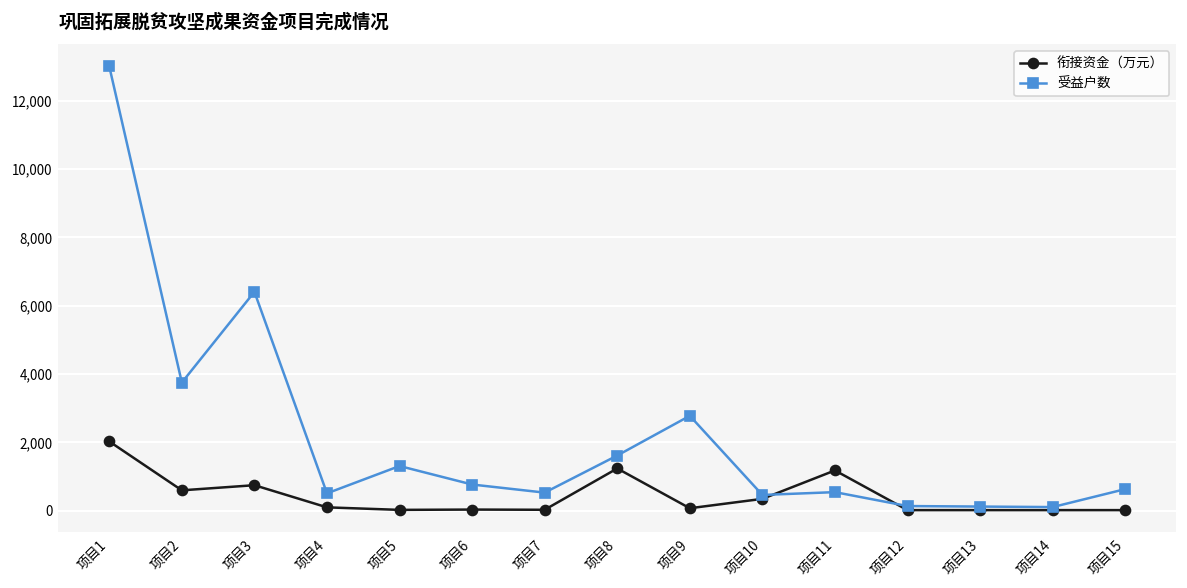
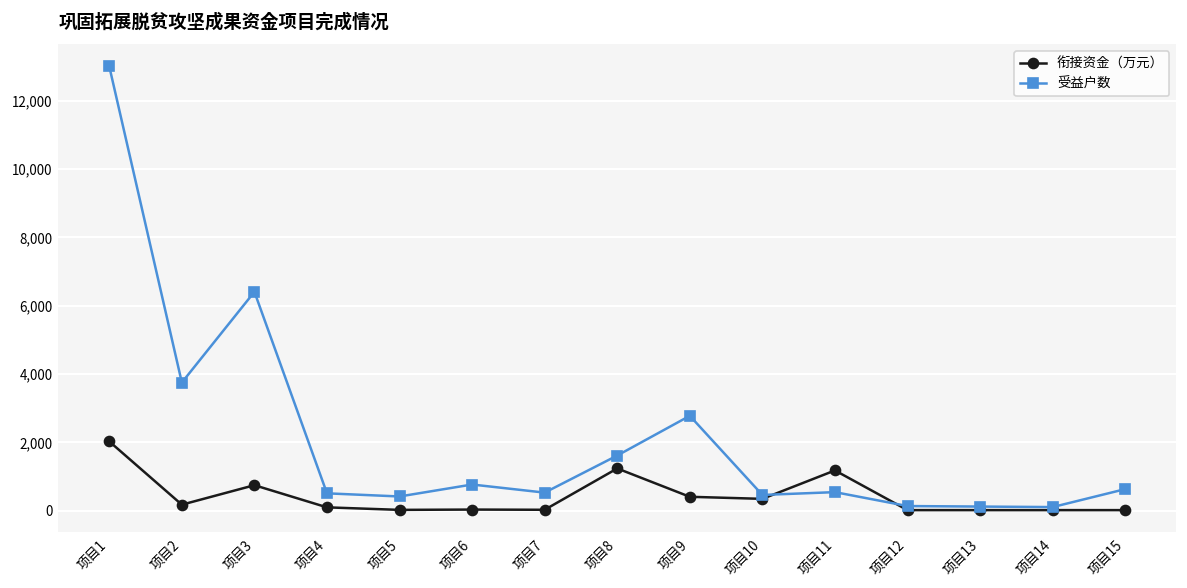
  {
    "衔接资金（万元）": {
      "项目1": "2,000",
-     "项目2": "600",
+     "项目2": "200",
      "项目3": "800",
      "项目4": "100",
      "项目5": "0",
      "项目6": "0",
      "项目7": "0",
      "项目8": "1,200",
-     "项目9": "100",
+     "项目9": "400",
      "项目10": "400",
      "项目11": "1,200",
      "项目12": "0",
      "项目13": "0",
      "项目15": "0"
    },
    "受益户数": {
      "项目1": "13,000",
      "项目2": "3,800",
      "项目3": "6,400",
      "项目4": "500",
-     "项目5": "1,300",
+     "项目5": "400",
      "项目6": "800",
      "项目7": "500",
      "项目8": "1,600",
      "项目9": "2,800",
      "项目10": "500",
      "项目11": "500",
      "项目12": "100",
      "项目13": "100",
      "项目15": "600"
    }
  }
